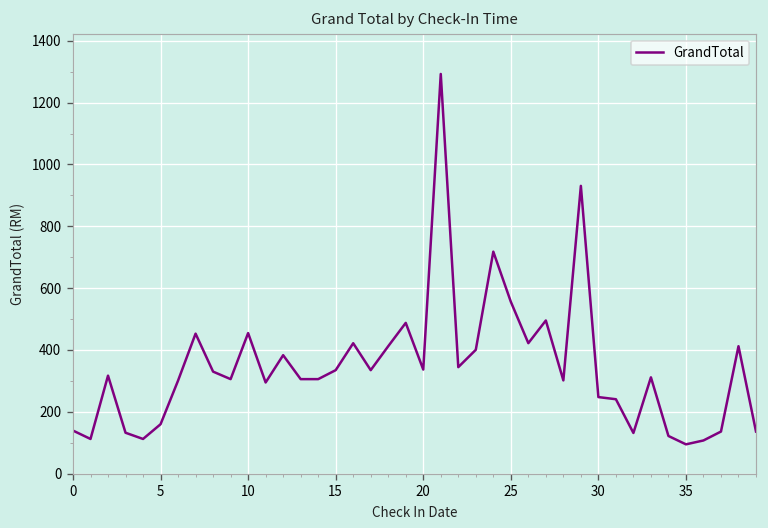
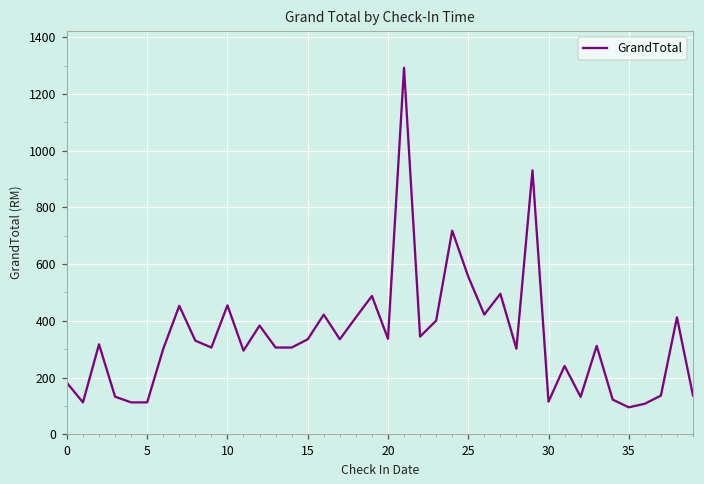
  {
-   "0": 140,
-   "5": 160,
+   "0": 180,
+   "5": 110,
    "10": 450,
    "15": 330,
    "20": 340,
    "25": 560,
-   "30": 250,
+   "30": 110,
    "35": 90
  }
